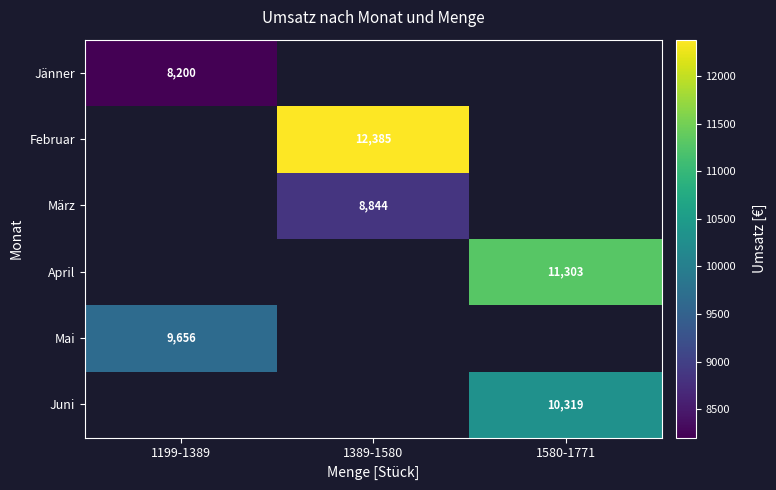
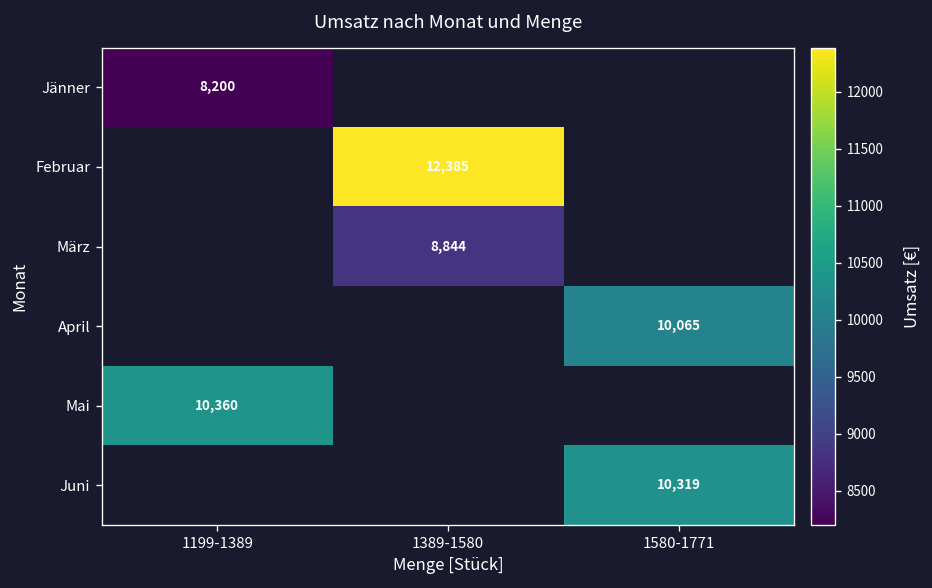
  {
    "Jänner": {
      "1199-1389": "8,200"
    },
    "Februar": {
      "1389-1580": "12,385"
    },
    "März": {
      "1389-1580": "8,844"
    },
    "April": {
-     "1580-1771": "11,303"
+     "1580-1771": "10,065"
    },
    "Mai": {
-     "1199-1389": "9,656"
+     "1199-1389": "10,360"
    },
    "Juni": {
      "1580-1771": "10,319"
    }
  }
